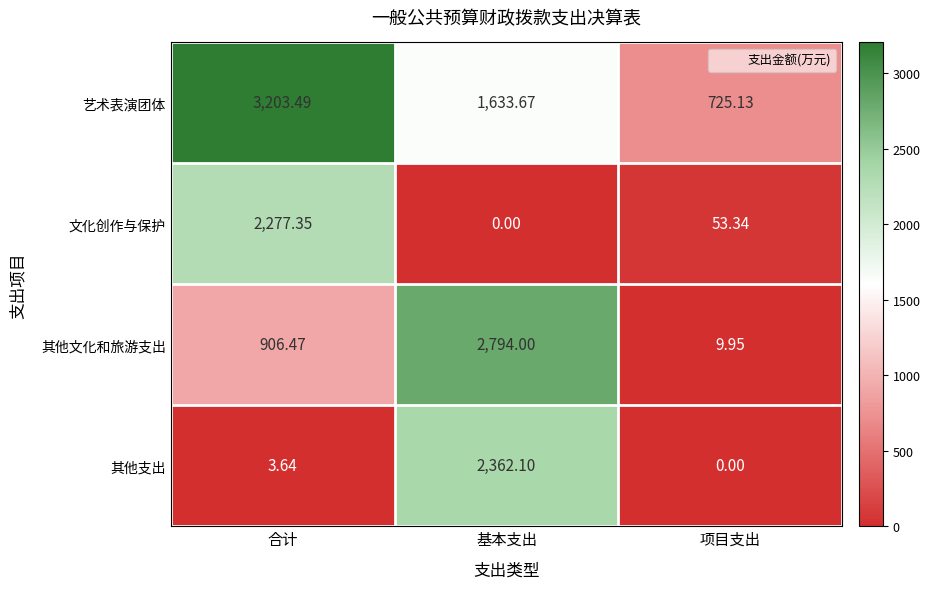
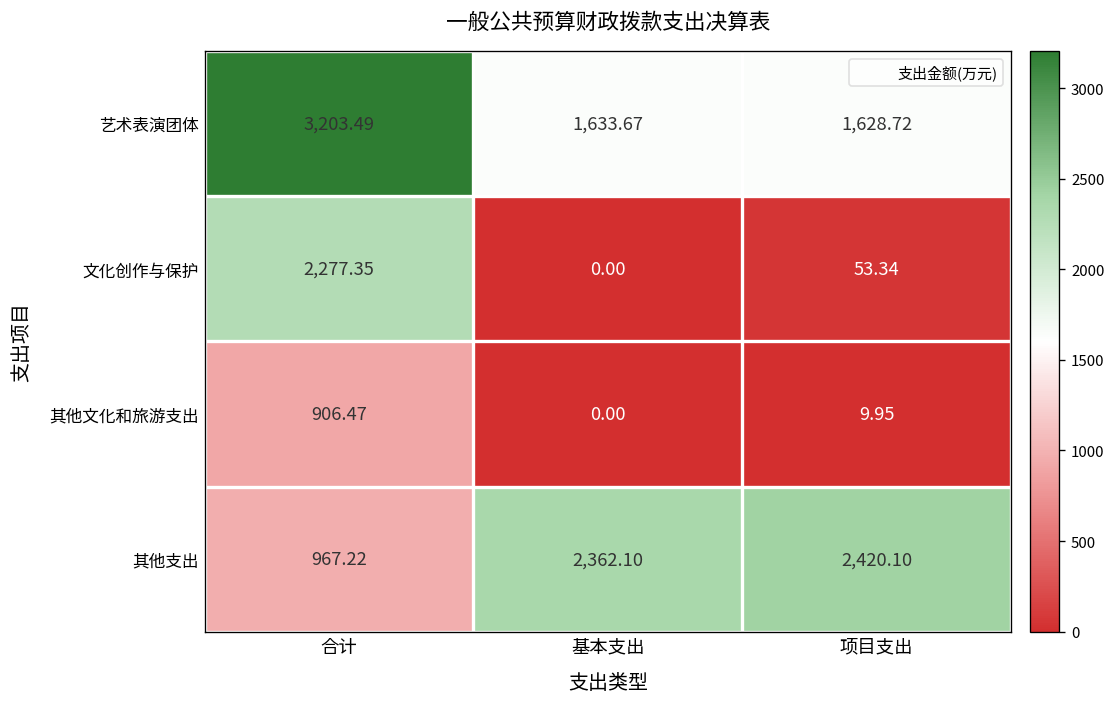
  {
    "艺术表演团体": {
      "合计": "3,203.49",
      "基本支出": "1,633.67",
-     "项目支出": "725.13"
+     "项目支出": "1,628.72"
    },
    "文化创作与保护": {
      "合计": "2,277.35",
      "基本支出": "0.00",
      "项目支出": "53.34"
    },
    "其他文化和旅游支出": {
      "合计": "906.47",
-     "基本支出": "2,794.00",
+     "基本支出": "0.00",
      "项目支出": "9.95"
    },
    "其他支出": {
-     "合计": "3.64",
+     "合计": "967.22",
      "基本支出": "2,362.10",
-     "项目支出": "0.00"
+     "项目支出": "2,420.10"
    }
  }
